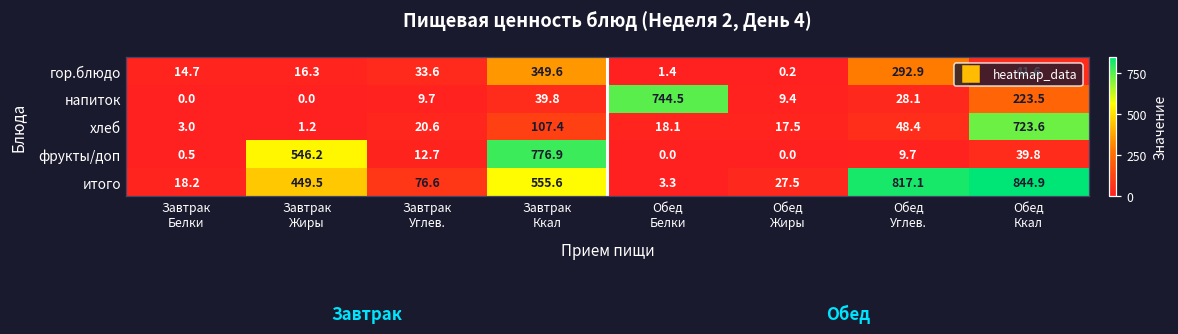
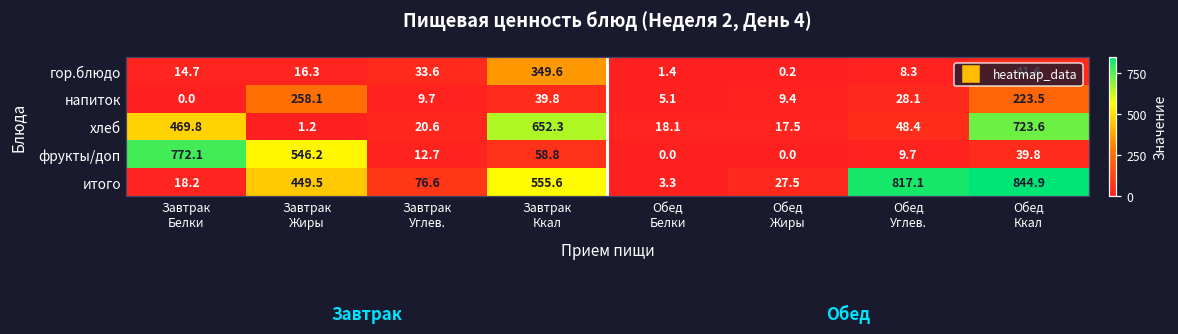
  {
    "гор.блюдо": {
      "Завтрак Белки": 14.7,
      "Завтрак Жиры": 16.3,
      "Завтрак Углев.": 33.6,
      "Завтрак Ккал": 349.6,
      "Обед Белки": 1.4,
      "Обед Жиры": 0.2,
-     "Обед Углев.": 292.9
+     "Обед Углев.": 8.3
    },
    "напиток": {
      "Завтрак Белки": 0.0,
-     "Завтрак Жиры": 0.0,
+     "Завтрак Жиры": 258.1,
      "Завтрак Углев.": 9.7,
      "Завтрак Ккал": 39.8,
-     "Обед Белки": 744.5,
+     "Обед Белки": 5.1,
      "Обед Жиры": 9.4,
      "Обед Углев.": 28.1,
      "Обед Ккал": 223.5
    },
    "хлеб": {
-     "Завтрак Белки": 3.0,
+     "Завтрак Белки": 469.8,
      "Завтрак Жиры": 1.2,
      "Завтрак Углев.": 20.6,
-     "Завтрак Ккал": 107.4,
+     "Завтрак Ккал": 652.3,
      "Обед Белки": 18.1,
      "Обед Жиры": 17.5,
      "Обед Углев.": 48.4,
      "Обед Ккал": 723.6
    },
    "фрукты/доп": {
-     "Завтрак Белки": 0.5,
+     "Завтрак Белки": 772.1,
      "Завтрак Жиры": 546.2,
      "Завтрак Углев.": 12.7,
-     "Завтрак Ккал": 776.9,
+     "Завтрак Ккал": 58.8,
      "Обед Белки": 0.0,
      "Обед Жиры": 0.0,
      "Обед Углев.": 9.7,
      "Обед Ккал": 39.8
    },
    "итого": {
      "Завтрак Белки": 18.2,
      "Завтрак Жиры": 449.5,
      "Завтрак Углев.": 76.6,
      "Завтрак Ккал": 555.6,
      "Обед Белки": 3.3,
      "Обед Жиры": 27.5,
      "Обед Углев.": 817.1,
      "Обед Ккал": 844.9
    }
  }
